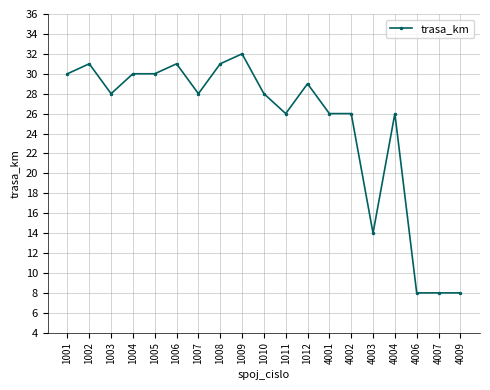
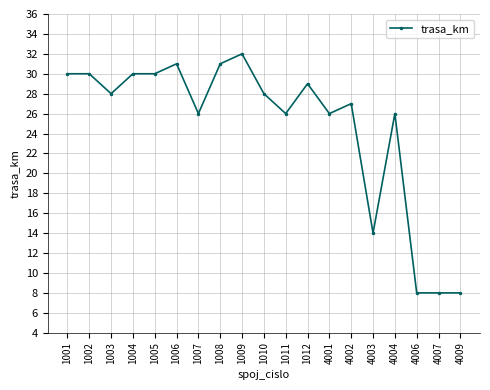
  {
    "1001": 30,
-   "1002": 31,
+   "1002": 30,
    "1003": 28,
    "1004": 30,
    "1005": 30,
    "1006": 31,
-   "1007": 28,
+   "1007": 26,
    "1008": 31,
    "1009": 32,
    "1010": 28,
    "1011": 26,
    "1012": 29,
    "4001": 26,
-   "4002": 26,
+   "4002": 27,
    "4003": 14,
    "4004": 26,
    "4006": 8,
    "4007": 8,
    "4009": 8
  }
